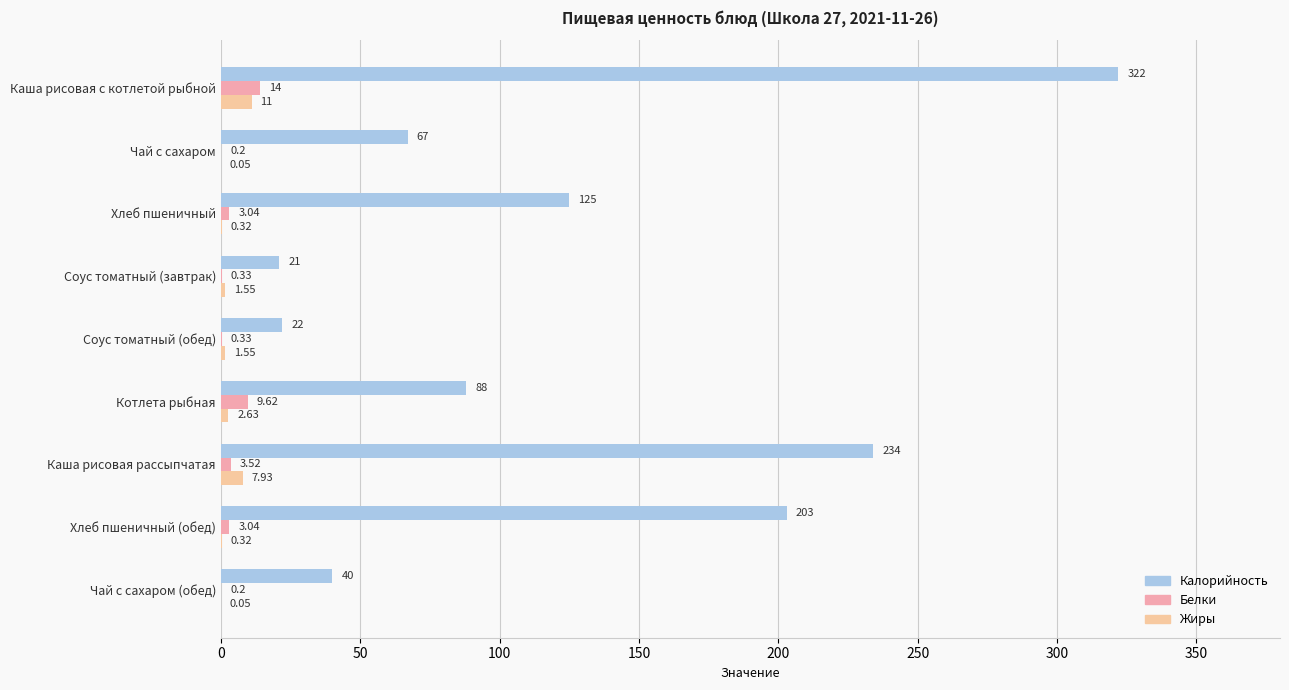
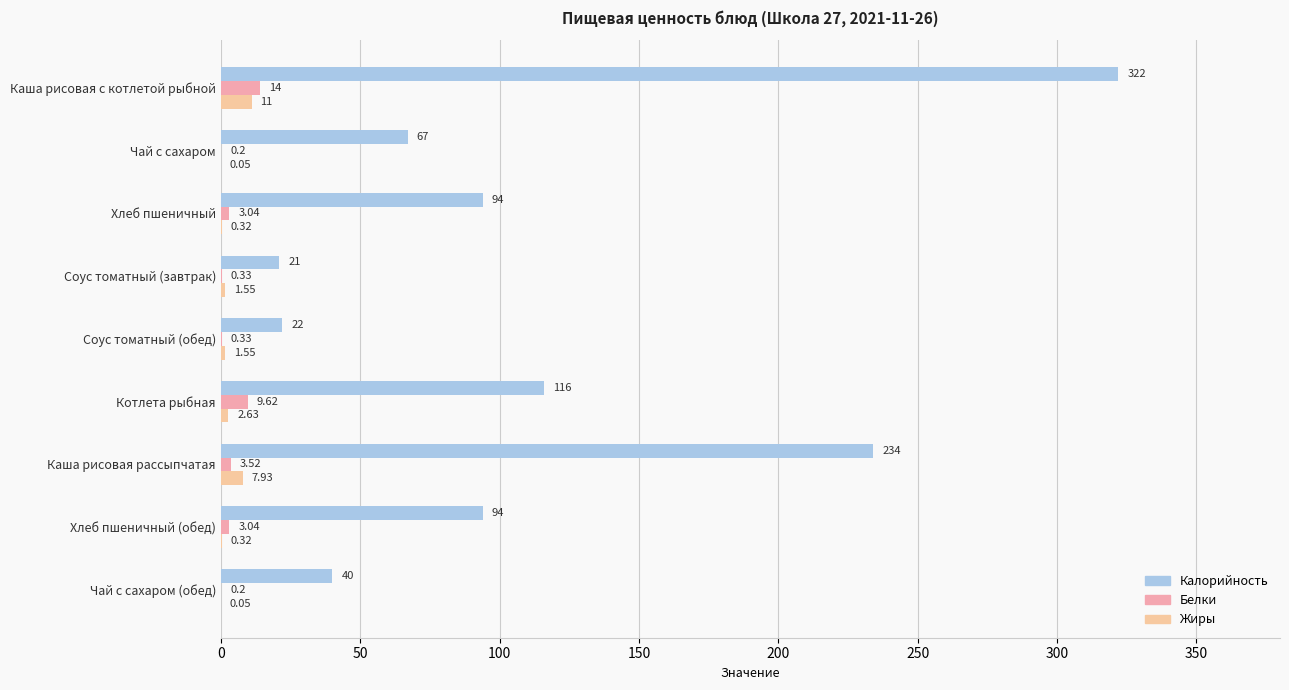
  {
    "Калорийность": {
      "Каша рисовая с котлетой рыбной": 322,
      "Чай с сахаром": 67,
-     "Хлеб пшеничный": 125,
+     "Хлеб пшеничный": 94,
      "Соус томатный (завтрак)": 21,
      "Соус томатный (обед)": 22,
-     "Котлета рыбная": 88,
+     "Котлета рыбная": 116,
      "Каша рисовая рассыпчатая": 234,
-     "Хлеб пшеничный (обед)": 203,
+     "Хлеб пшеничный (обед)": 94,
      "Чай с сахаром (обед)": 40
    }
  }
